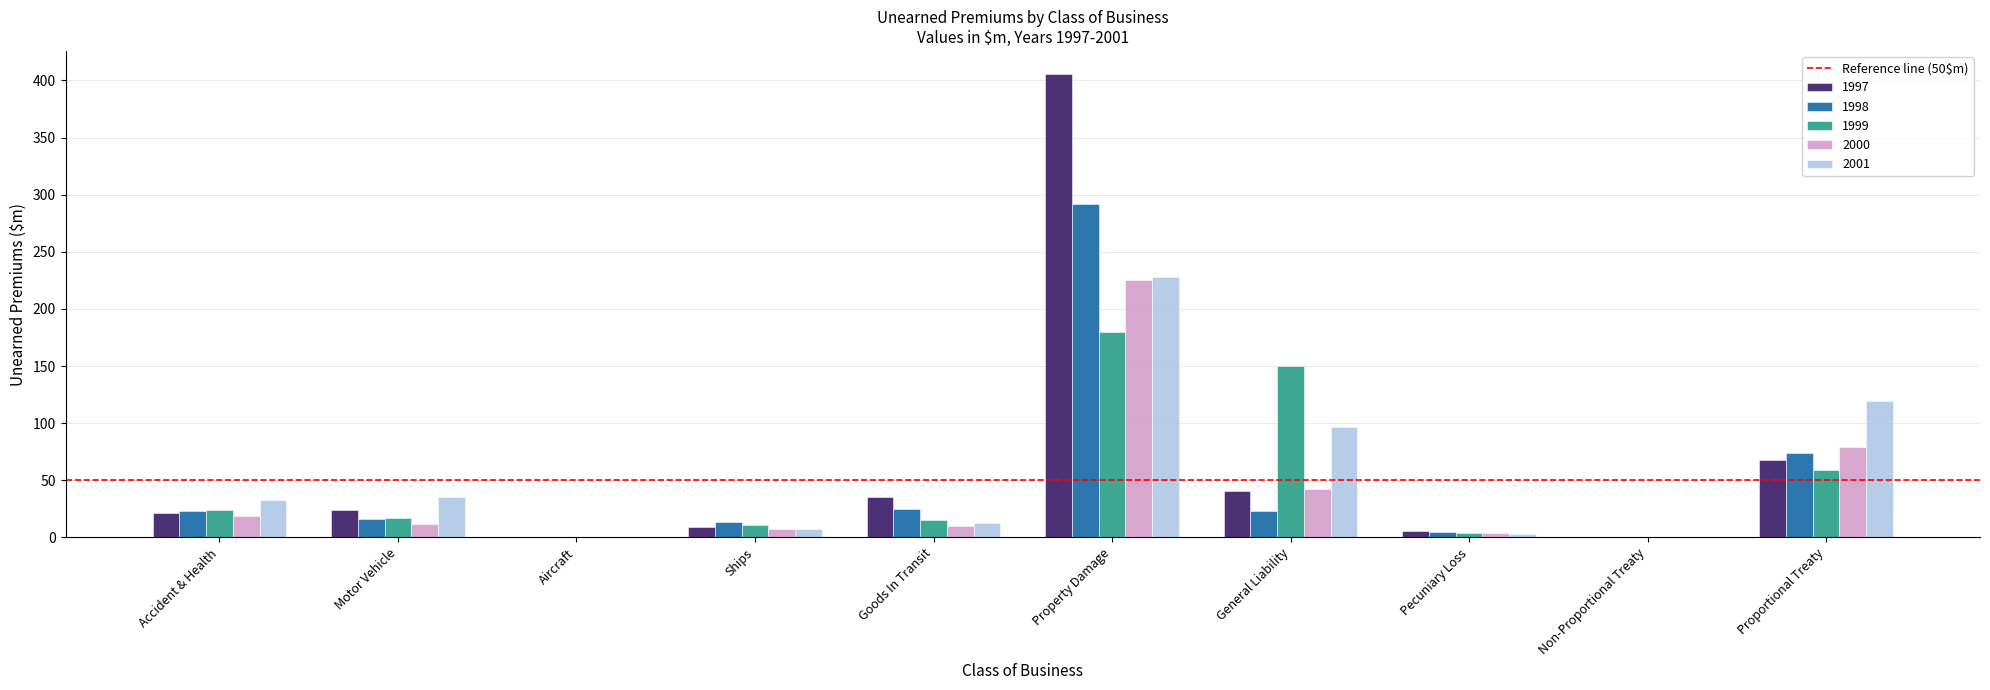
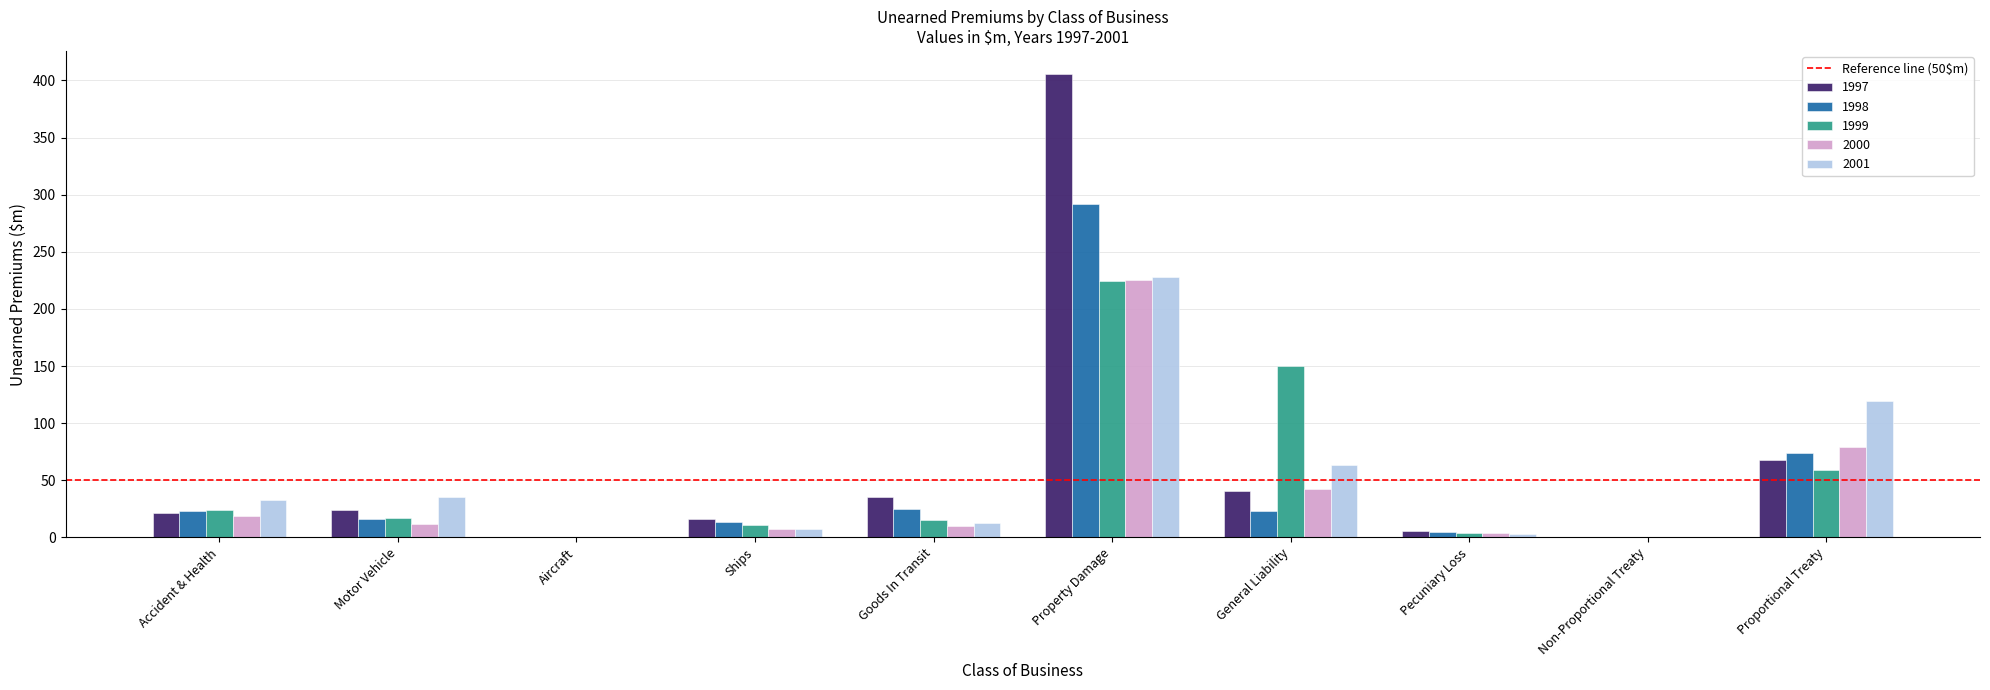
  {
    "1997": {
      "Accident & Health": 22,
      "Motor Vehicle": 24,
-     "Ships": 9,
+     "Ships": 17,
      "Goods In Transit": 35,
      "Property Damage": 406,
      "General Liability": 40,
      "Pecuniary Loss": 6,
      "Non-Proportional Treaty": 0,
      "Proportional Treaty": 67
    },
    "1998": {
      "Accident & Health": 24,
      "Motor Vehicle": 16,
      "Ships": 14,
      "Goods In Transit": 25,
      "Property Damage": 292,
      "General Liability": 23,
      "Pecuniary Loss": 5,
      "Non-Proportional Treaty": 0,
      "Proportional Treaty": 74
    },
    "1999": {
      "Accident & Health": 24,
      "Motor Vehicle": 17,
      "Ships": 11,
      "Goods In Transit": 15,
-     "Property Damage": 179,
+     "Property Damage": 224,
      "General Liability": 150,
      "Pecuniary Loss": 4,
      "Non-Proportional Treaty": 0,
      "Proportional Treaty": 59
    },
    "2000": {
      "Accident & Health": 19,
      "Motor Vehicle": 12,
      "Ships": 7,
      "Goods In Transit": 10,
      "Property Damage": 225,
      "General Liability": 43,
      "Pecuniary Loss": 4,
      "Proportional Treaty": 79
    },
    "2001": {
      "Accident & Health": 33,
      "Motor Vehicle": 36,
      "Ships": 8,
      "Goods In Transit": 13,
      "Property Damage": 228,
-     "General Liability": 97,
+     "General Liability": 64,
      "Pecuniary Loss": 3,
      "Non-Proportional Treaty": 0,
      "Proportional Treaty": 119
    }
  }
